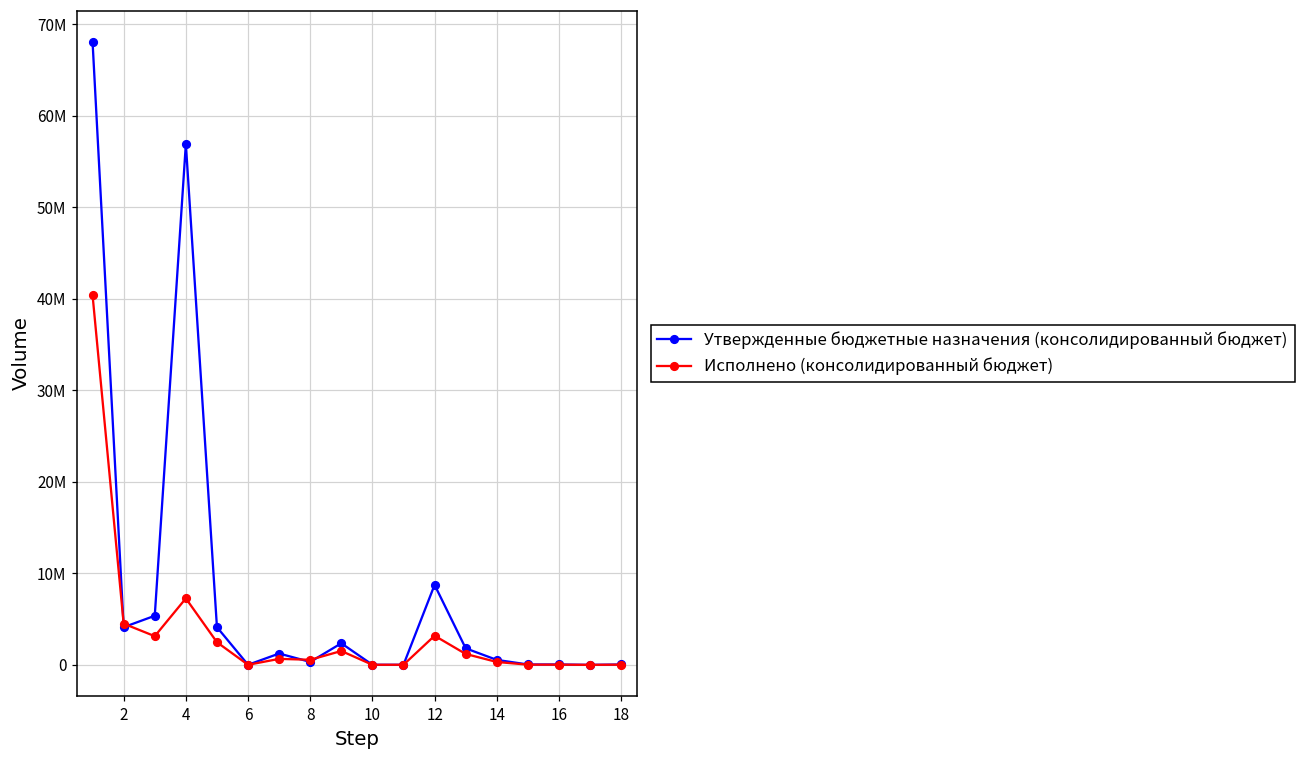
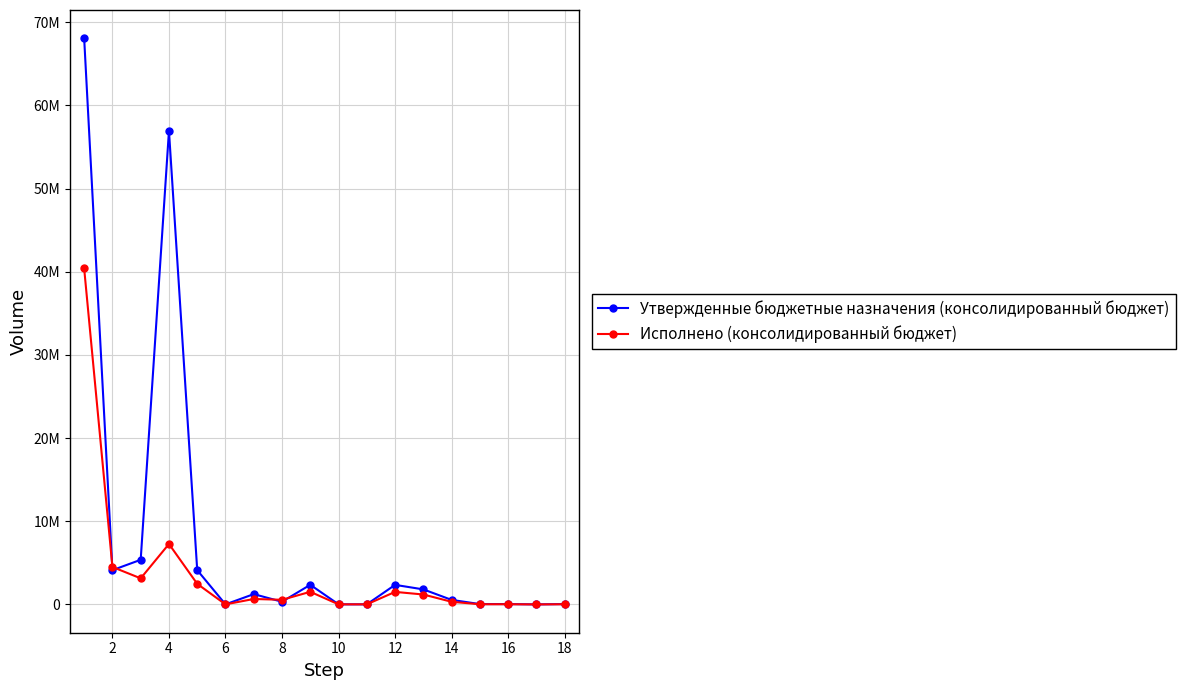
  {
    "Утвержденные бюджетные назначения (консолидированный бюджет)": {
      "2": 4000000,
      "4": 57000000,
-     "12": 9000000
+     "12": 2000000
    },
    "Исполнено (консолидированный бюджет)": {
      "2": 5000000,
      "4": 7000000,
-     "12": 3000000
+     "12": 2000000
    }
  }
